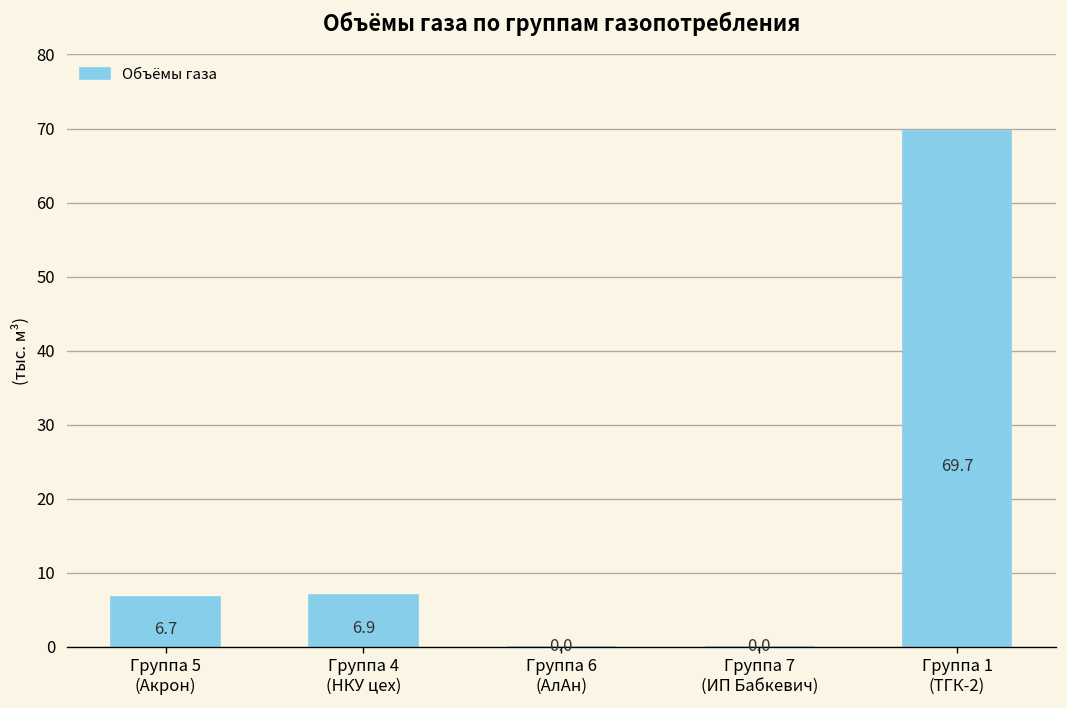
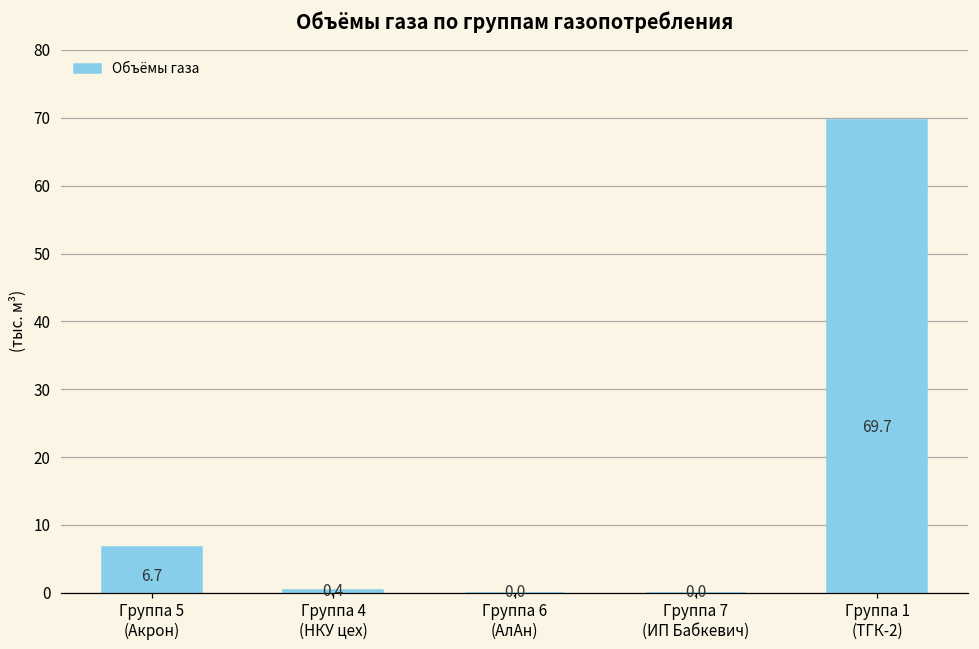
  {
    "Группа 5 (Акрон)": 6.7,
-   "Группа 4 (НКУ цех)": 6.9,
+   "Группа 4 (НКУ цех)": 0.4,
    "Группа 6 (АлАн)": 0.0,
    "Группа 7 (ИП Бабкевич)": 0.0,
    "Группа 1 (ТГК-2)": 69.7
  }
